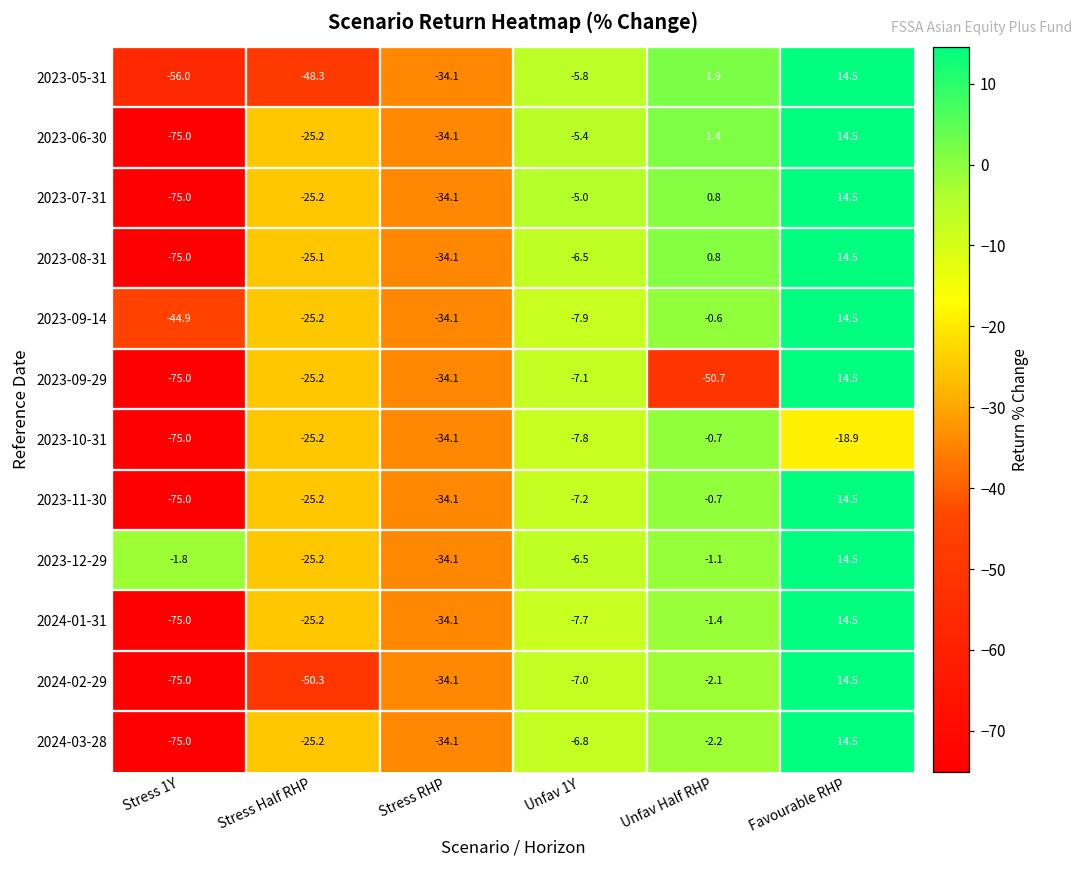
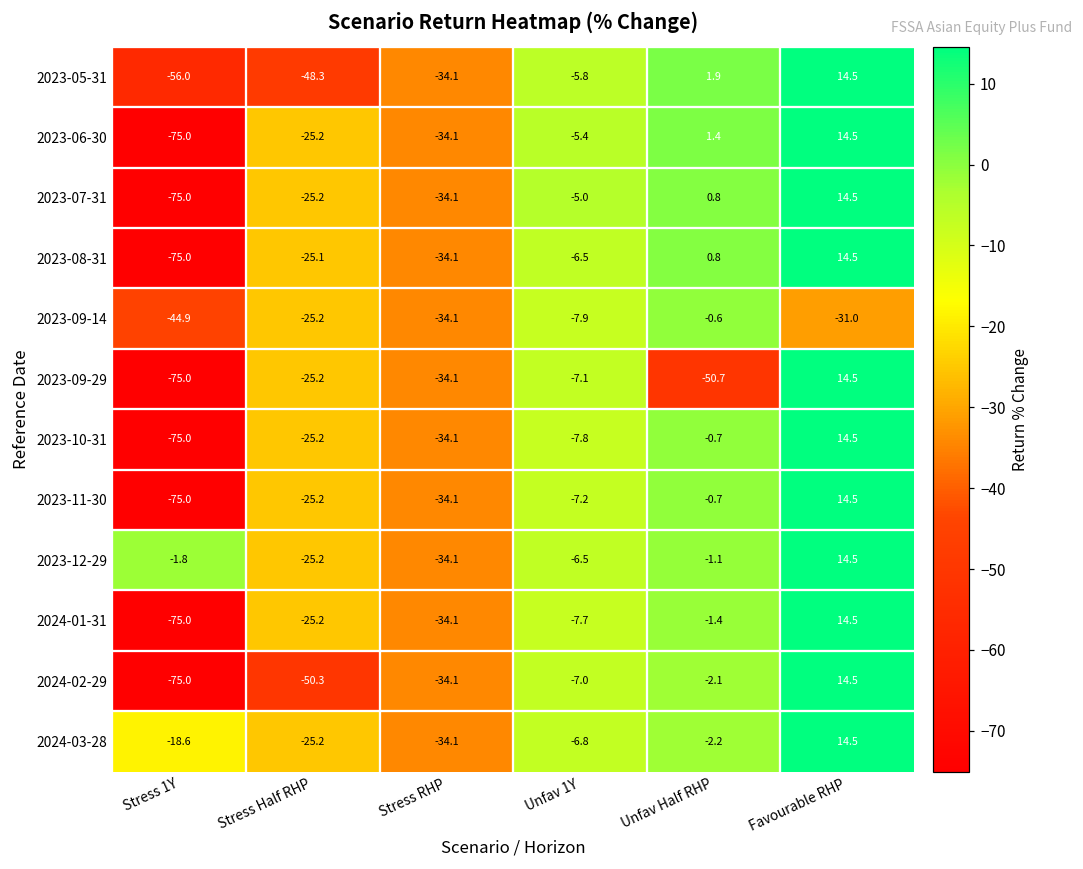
  {
    "2023-05-31": {
      "Stress 1Y": -56.0,
      "Stress Half RHP": -48.3,
      "Stress RHP": -34.1,
      "Unfav 1Y": -5.8,
      "Unfav Half RHP": 1.9,
      "Favourable RHP": 14.5
    },
    "2023-06-30": {
      "Stress 1Y": -75.0,
      "Stress Half RHP": -25.2,
      "Stress RHP": -34.1,
      "Unfav 1Y": -5.4,
      "Unfav Half RHP": 1.4,
      "Favourable RHP": 14.5
    },
    "2023-07-31": {
      "Stress 1Y": -75.0,
      "Stress Half RHP": -25.2,
      "Stress RHP": -34.1,
      "Unfav 1Y": -5.0,
      "Unfav Half RHP": 0.8,
      "Favourable RHP": 14.5
    },
    "2023-08-31": {
      "Stress 1Y": -75.0,
      "Stress Half RHP": -25.1,
      "Stress RHP": -34.1,
      "Unfav 1Y": -6.5,
      "Unfav Half RHP": 0.8,
      "Favourable RHP": 14.5
    },
    "2023-09-14": {
      "Stress 1Y": -44.9,
      "Stress Half RHP": -25.2,
      "Stress RHP": -34.1,
      "Unfav 1Y": -7.9,
      "Unfav Half RHP": -0.6,
-     "Favourable RHP": 14.5
+     "Favourable RHP": -31.0
    },
    "2023-09-29": {
      "Stress 1Y": -75.0,
      "Stress Half RHP": -25.2,
      "Stress RHP": -34.1,
      "Unfav 1Y": -7.1,
      "Unfav Half RHP": -50.7,
      "Favourable RHP": 14.5
    },
    "2023-10-31": {
      "Stress 1Y": -75.0,
      "Stress Half RHP": -25.2,
      "Stress RHP": -34.1,
      "Unfav 1Y": -7.8,
      "Unfav Half RHP": -0.7,
-     "Favourable RHP": -18.9
+     "Favourable RHP": 14.5
    },
    "2023-11-30": {
      "Stress 1Y": -75.0,
      "Stress Half RHP": -25.2,
      "Stress RHP": -34.1,
      "Unfav 1Y": -7.2,
      "Unfav Half RHP": -0.7,
      "Favourable RHP": 14.5
    },
    "2023-12-29": {
      "Stress 1Y": -1.8,
      "Stress Half RHP": -25.2,
      "Stress RHP": -34.1,
      "Unfav 1Y": -6.5,
      "Unfav Half RHP": -1.1,
      "Favourable RHP": 14.5
    },
    "2024-01-31": {
      "Stress 1Y": -75.0,
      "Stress Half RHP": -25.2,
      "Stress RHP": -34.1,
      "Unfav 1Y": -7.7,
      "Unfav Half RHP": -1.4,
      "Favourable RHP": 14.5
    },
    "2024-02-29": {
      "Stress 1Y": -75.0,
      "Stress Half RHP": -50.3,
      "Stress RHP": -34.1,
      "Unfav 1Y": -7.0,
      "Unfav Half RHP": -2.1,
      "Favourable RHP": 14.5
    },
    "2024-03-28": {
-     "Stress 1Y": -75.0,
+     "Stress 1Y": -18.6,
      "Stress Half RHP": -25.2,
      "Stress RHP": -34.1,
      "Unfav 1Y": -6.8,
      "Unfav Half RHP": -2.2,
      "Favourable RHP": 14.5
    }
  }
